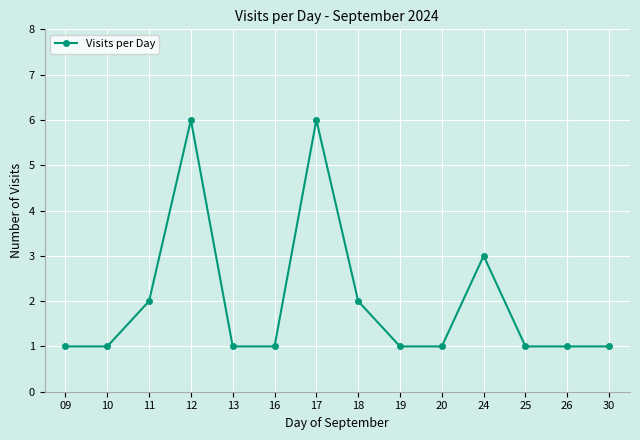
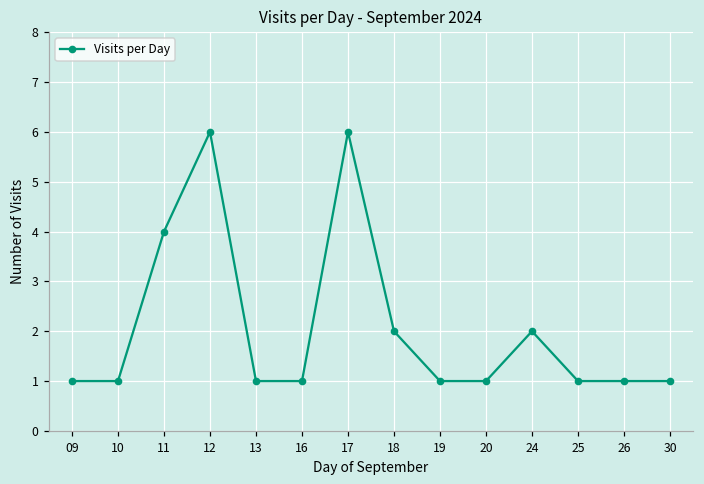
  {
    "09": 1,
    "10": 1,
-   "11": 2,
+   "11": 4,
    "12": 6,
    "13": 1,
    "16": 1,
    "17": 6,
    "18": 2,
    "19": 1,
    "20": 1,
-   "24": 3,
+   "24": 2,
    "25": 1,
    "26": 1,
    "30": 1
  }
